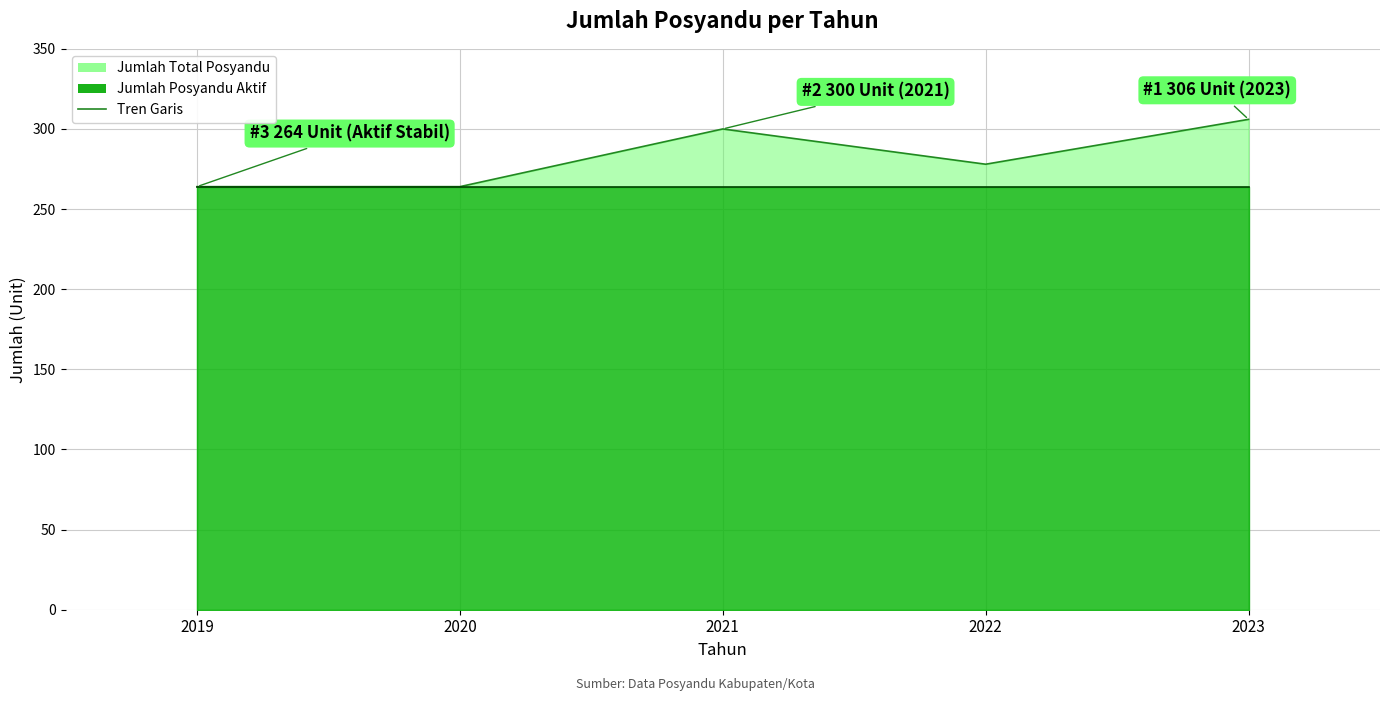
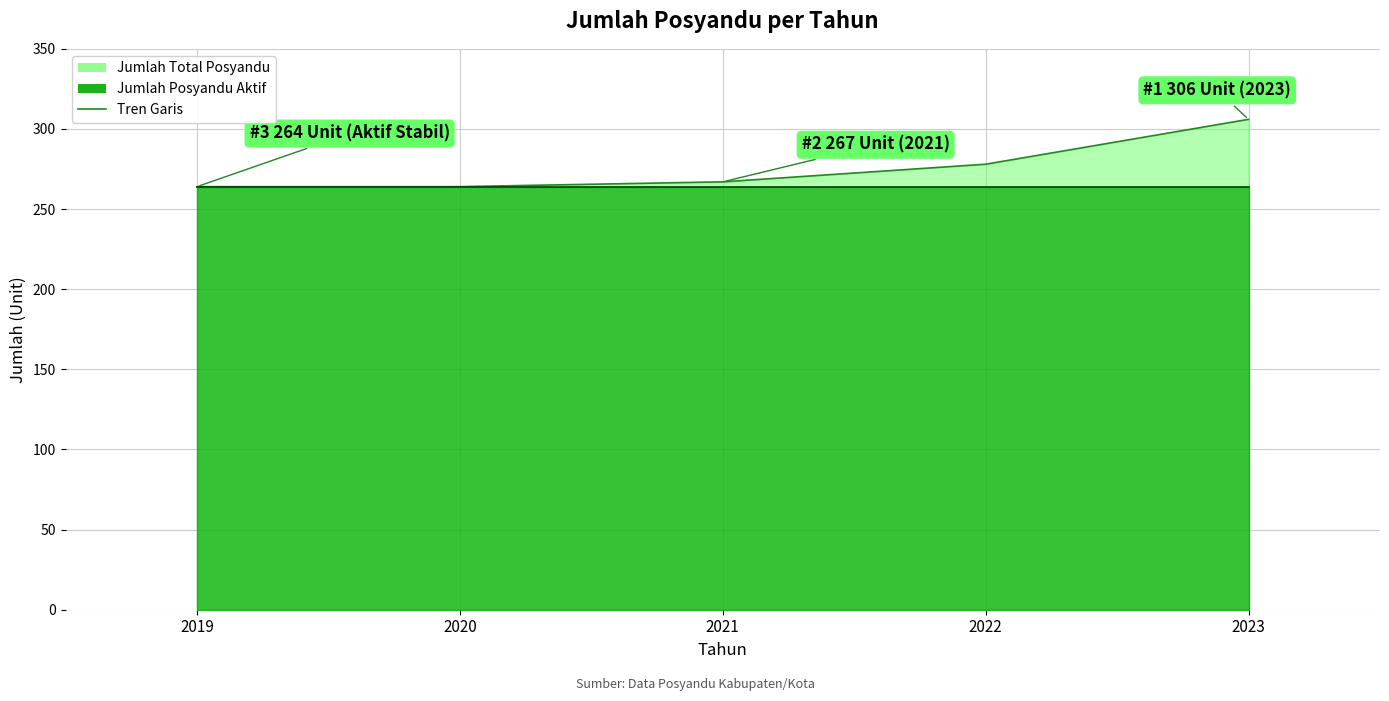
  {
    "Jumlah Total Posyandu": {
-     "2021": 300
+     "2021": 267
    },
    "Jumlah Posyandu Aktif": {
      "2021": 264,
      "2022": 264,
      "2023": 264
    }
  }
